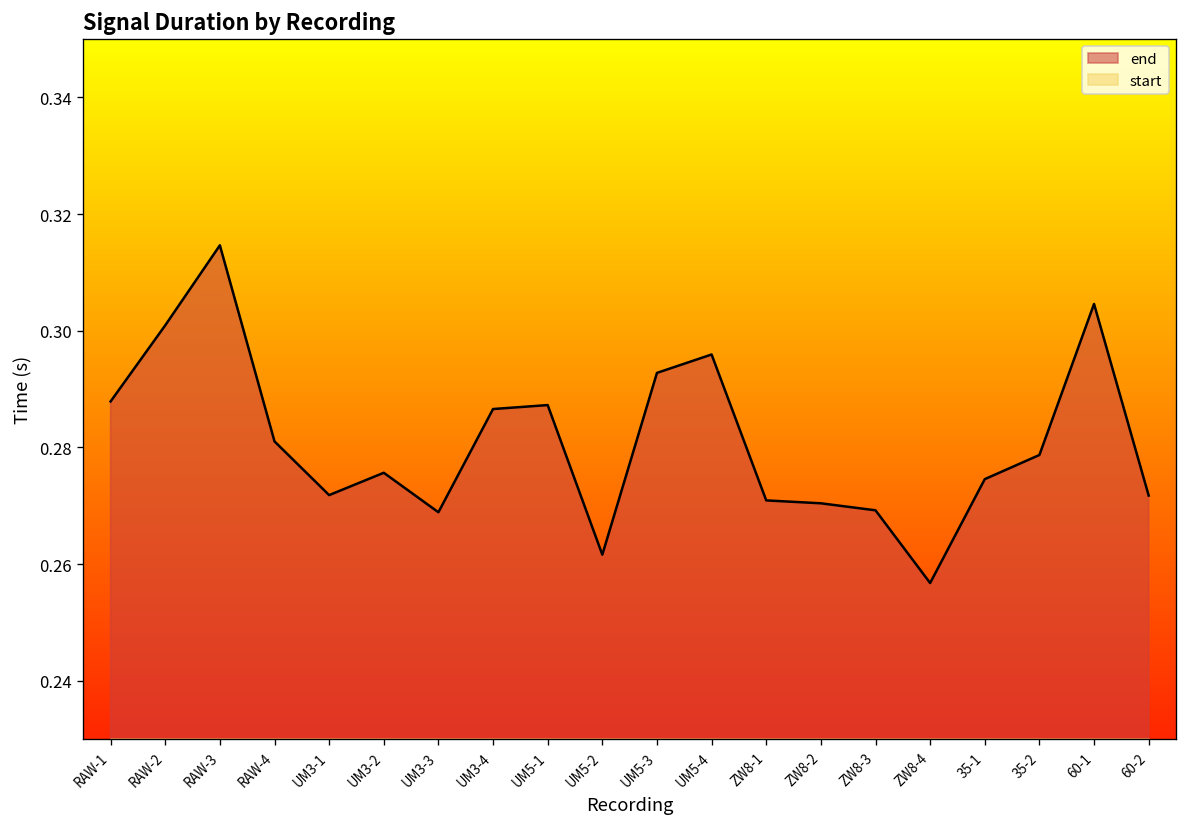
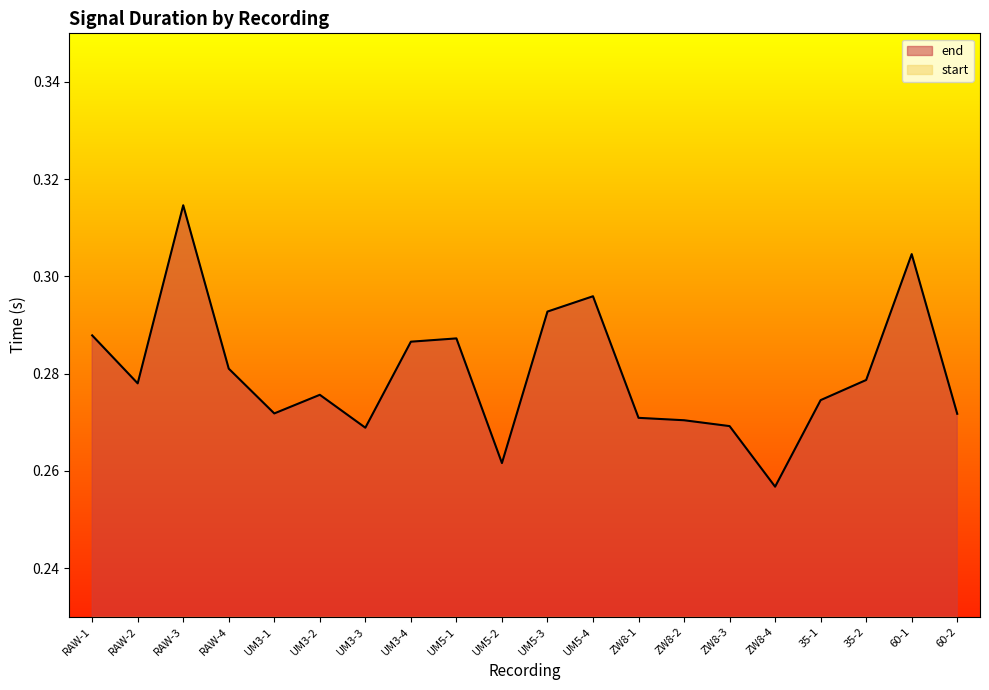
  {
    "end": {
      "RAW-1": 0.288,
-     "RAW-2": 0.301,
+     "RAW-2": 0.278,
      "RAW-3": 0.315,
      "RAW-4": 0.281,
      "UM3-1": 0.272,
      "UM3-2": 0.276,
      "UM3-3": 0.269,
      "UM3-4": 0.287,
      "UM5-1": 0.287,
      "UM5-2": 0.262,
      "UM5-3": 0.293,
      "UM5-4": 0.296,
      "ZW8-1": 0.271,
      "ZW8-2": 0.270,
      "ZW8-3": 0.269,
      "ZW8-4": 0.257,
      "35-1": 0.275,
      "35-2": 0.279,
      "60-1": 0.305,
      "60-2": 0.272
    },
    "start": {
      "RAW-1": 0.230,
      "RAW-2": 0.230,
      "RAW-3": 0.230,
      "RAW-4": 0.230,
      "UM3-1": 0.230,
      "UM3-2": 0.230,
      "UM3-3": 0.230,
      "UM3-4": 0.230,
      "UM5-1": 0.230,
      "UM5-2": 0.230,
      "UM5-3": 0.230,
      "UM5-4": 0.230,
      "ZW8-1": 0.230,
      "ZW8-2": 0.230,
      "ZW8-3": 0.230,
      "ZW8-4": 0.230,
      "35-1": 0.230,
      "35-2": 0.230,
      "60-1": 0.230,
      "60-2": 0.230
    }
  }
